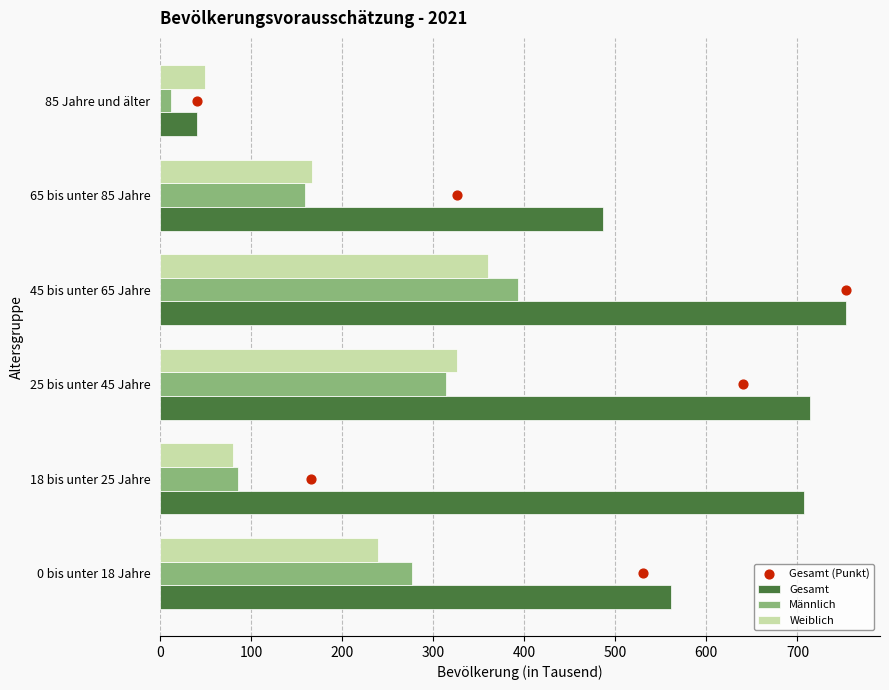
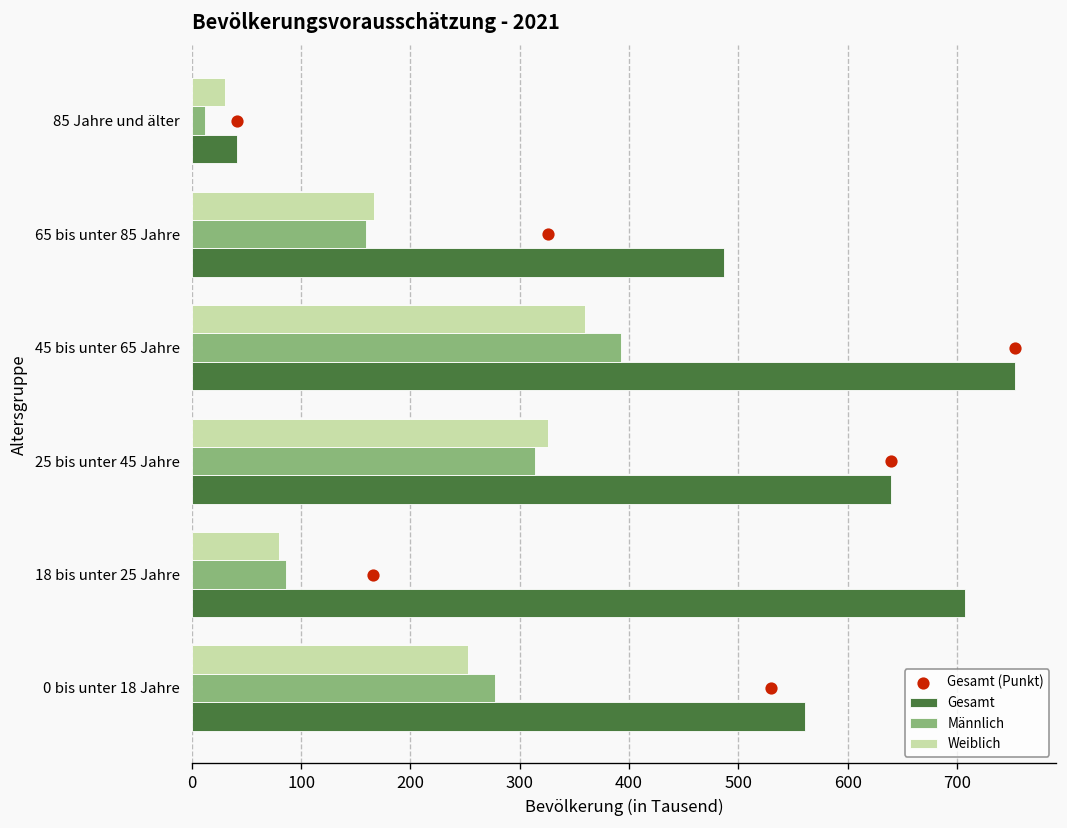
  {
    "Gesamt": {
      "85 Jahre und älter": 40,
      "65 bis unter 85 Jahre": 490,
      "45 bis unter 65 Jahre": 750,
-     "25 bis unter 45 Jahre": 710,
+     "25 bis unter 45 Jahre": 640,
      "18 bis unter 25 Jahre": 710,
      "0 bis unter 18 Jahre": 560
    },
    "Männlich": {
      "85 Jahre und älter": 10,
      "65 bis unter 85 Jahre": 160,
      "45 bis unter 65 Jahre": 390,
      "25 bis unter 45 Jahre": 310,
      "18 bis unter 25 Jahre": 90,
      "0 bis unter 18 Jahre": 280
    },
    "Weiblich": {
-     "85 Jahre und älter": 50,
+     "85 Jahre und älter": 30,
      "65 bis unter 85 Jahre": 170,
      "45 bis unter 65 Jahre": 360,
      "25 bis unter 45 Jahre": 330,
      "18 bis unter 25 Jahre": 80,
-     "0 bis unter 18 Jahre": 240
+     "0 bis unter 18 Jahre": 250
    }
  }
